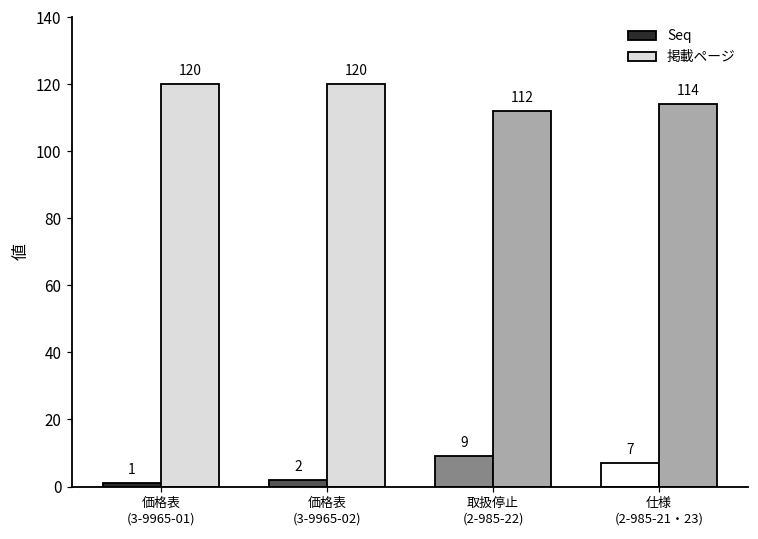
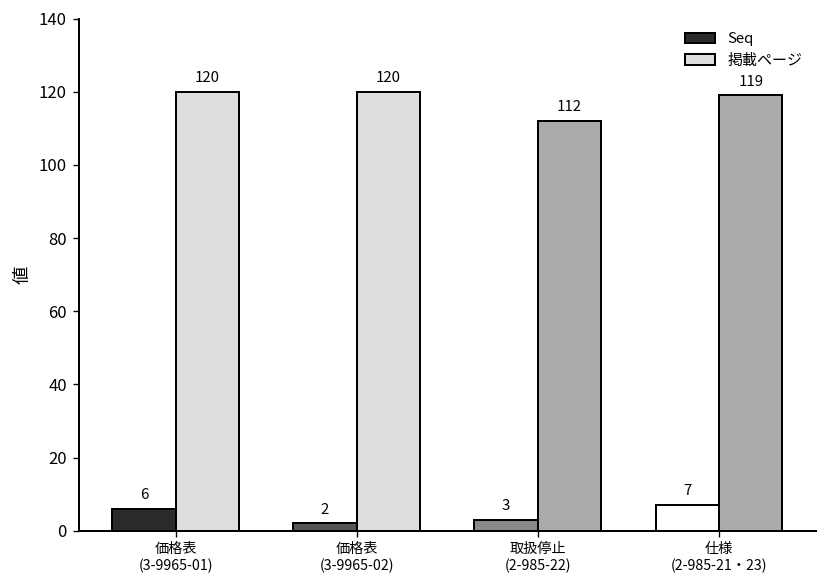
  {
    "Seq": {
-     "価格表 (3-9965-01)": 1,
+     "価格表 (3-9965-01)": 6,
      "価格表 (3-9965-02)": 2,
-     "取扱停止 (2-985-22)": 9,
+     "取扱停止 (2-985-22)": 3,
      "仕様 (2-985-21・23)": 7
    },
    "掲載ページ": {
      "価格表 (3-9965-01)": 120,
      "価格表 (3-9965-02)": 120,
      "取扱停止 (2-985-22)": 112,
-     "仕様 (2-985-21・23)": 114
+     "仕様 (2-985-21・23)": 119
    }
  }
